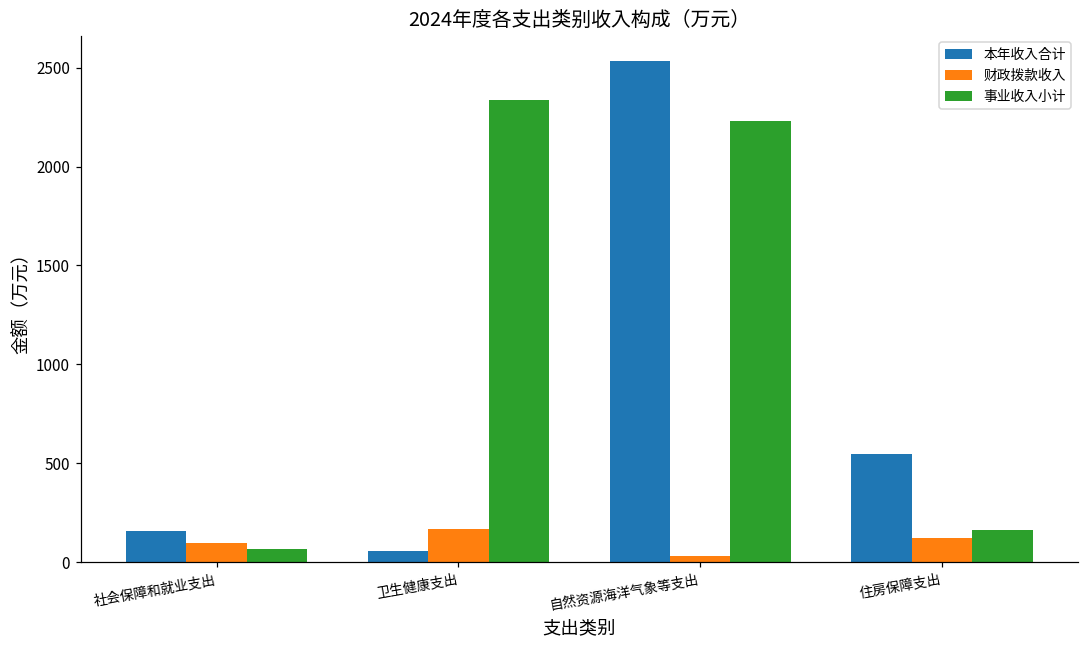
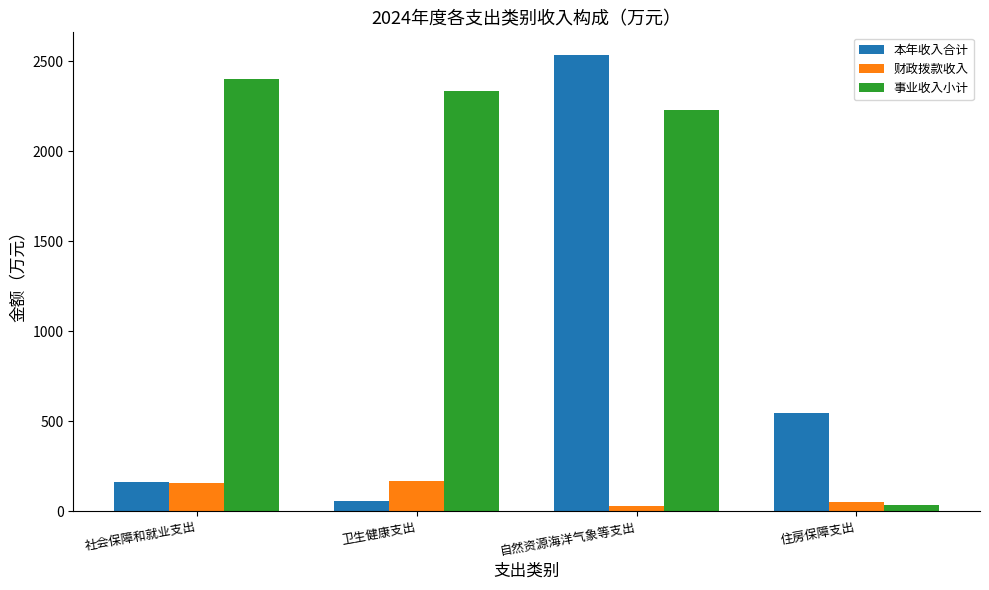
  {
    "本年收入合计": {
      "社会保障和就业支出": 160,
      "卫生健康支出": 50,
      "自然资源海洋气象等支出": 2540,
      "住房保障支出": 550
    },
    "财政拨款收入": {
-     "社会保障和就业支出": 90,
+     "社会保障和就业支出": 150,
      "卫生健康支出": 170,
      "自然资源海洋气象等支出": 30,
-     "住房保障支出": 120
+     "住房保障支出": 50
    },
    "事业收入小计": {
-     "社会保障和就业支出": 60,
+     "社会保障和就业支出": 2400,
      "卫生健康支出": 2340,
      "自然资源海洋气象等支出": 2230,
-     "住房保障支出": 160
+     "住房保障支出": 30
    }
  }
